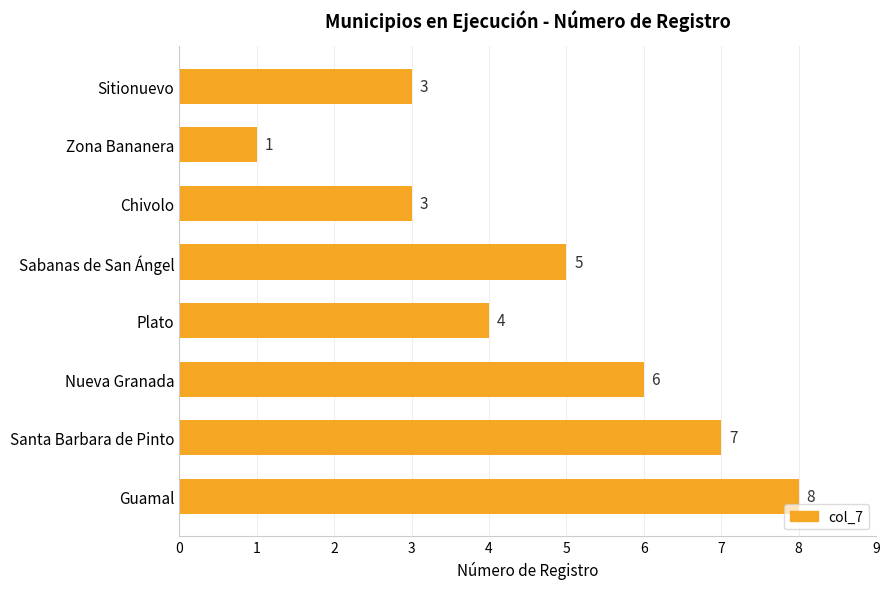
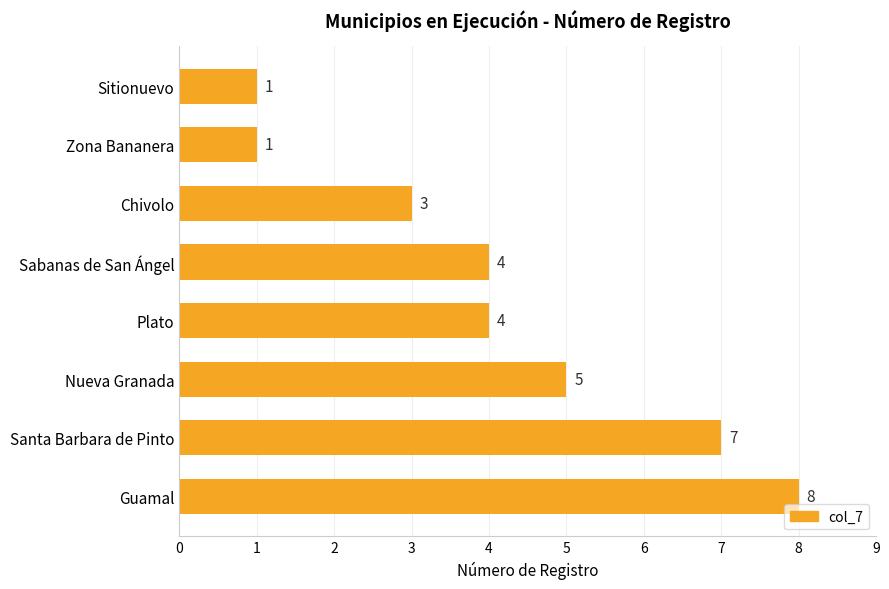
  {
-   "Sitionuevo": 3,
+   "Sitionuevo": 1,
    "Zona Bananera": 1,
    "Chivolo": 3,
-   "Sabanas de San Ángel": 5,
+   "Sabanas de San Ángel": 4,
    "Plato": 4,
-   "Nueva Granada": 6,
+   "Nueva Granada": 5,
    "Santa Barbara de Pinto": 7
  }
